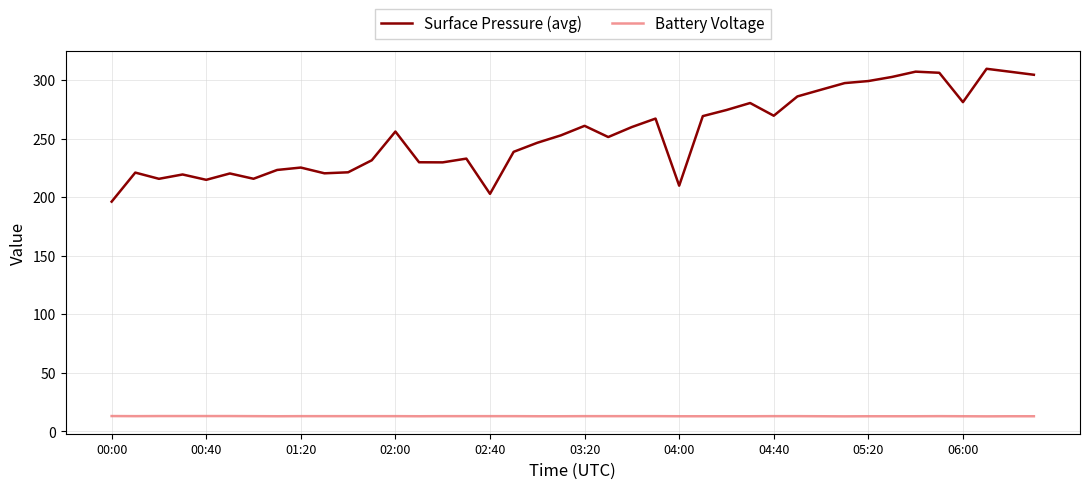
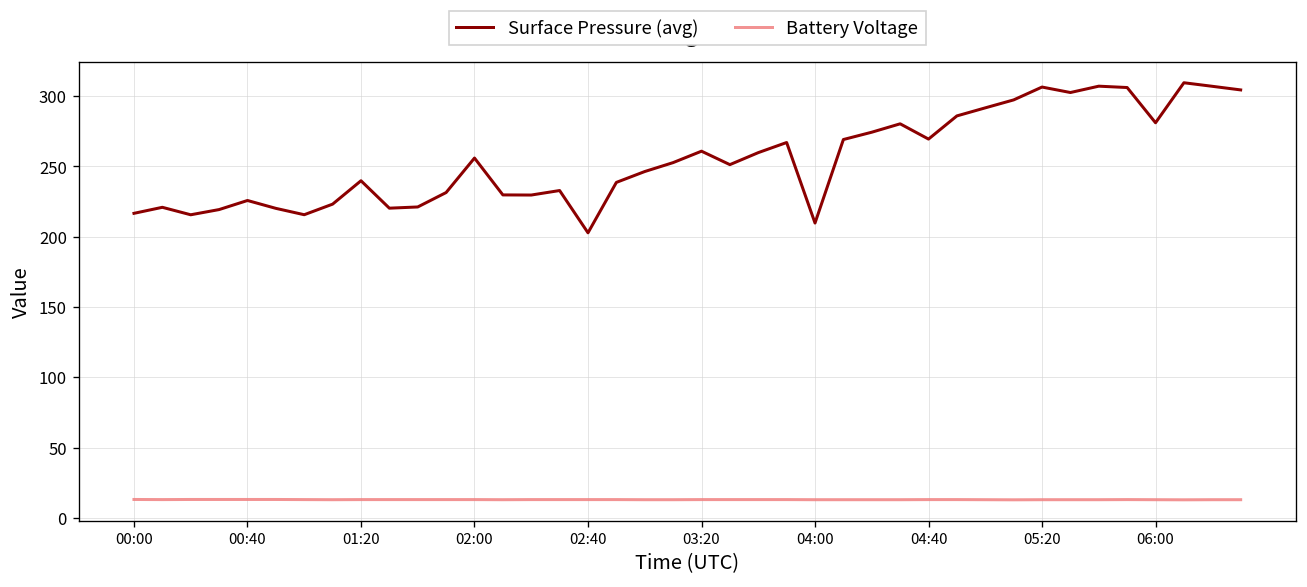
  {
    "Surface Pressure (avg)": {
-     "00:00": 196,
-     "00:40": 215,
-     "01:20": 225,
+     "00:00": 217,
+     "00:40": 226,
+     "01:20": 240,
      "02:00": 256,
      "02:40": 203,
      "03:20": 261,
      "04:00": 210,
      "04:40": 269,
-     "05:20": 299,
+     "05:20": 306,
      "06:00": 281
    },
    "Battery Voltage": {
      "00:00": 13,
      "00:40": 13,
      "01:20": 13,
      "02:00": 13,
      "02:40": 13,
      "03:20": 13,
      "04:00": 13,
      "04:40": 13,
      "05:20": 13,
      "06:00": 13
    }
  }
